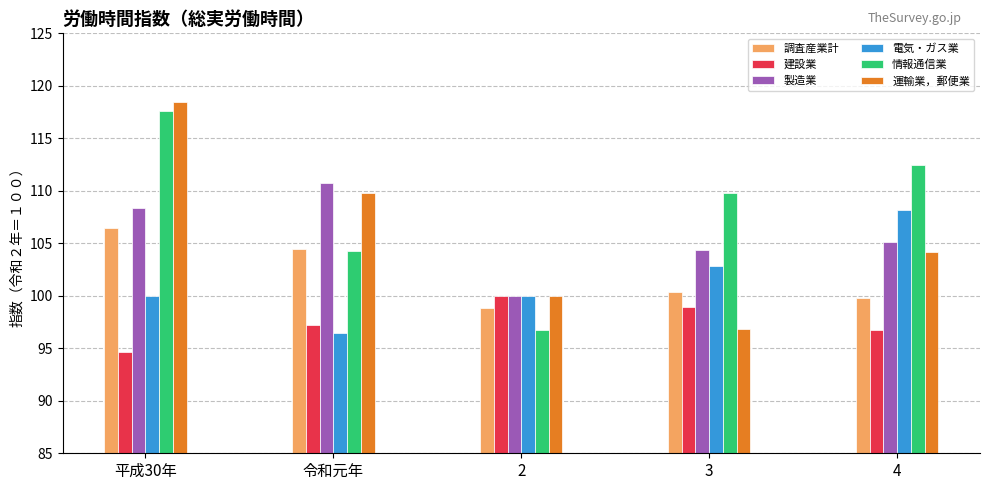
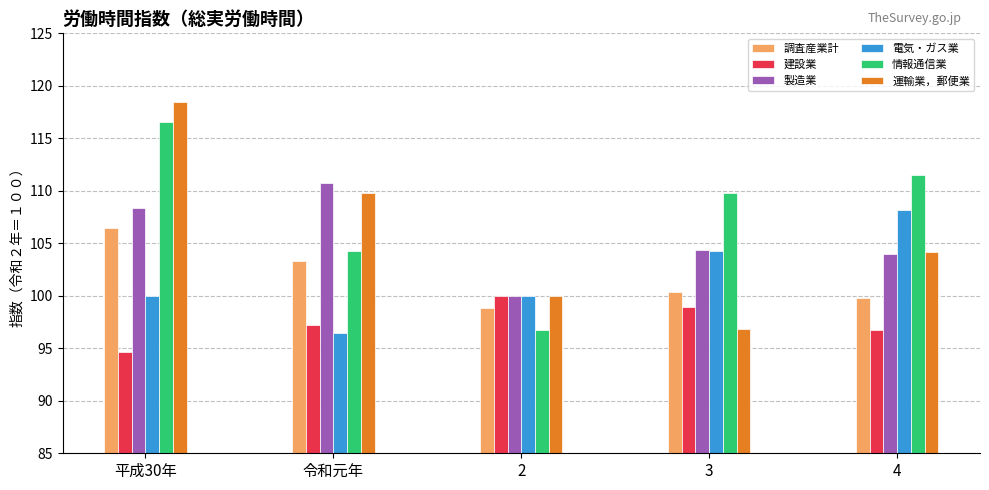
  {
    "調査産業計": {
      "平成30年": 106.5,
-     "令和元年": 104.5,
+     "令和元年": 103.3,
      "2": 98.8,
      "3": 100.4,
      "4": 99.8
    },
    "建設業": {
      "平成30年": 94.6,
      "令和元年": 97.2,
      "2": 100.0,
      "3": 98.9,
      "4": 96.7
    },
    "製造業": {
      "平成30年": 108.4,
      "令和元年": 110.7,
      "2": 100.0,
      "3": 104.4,
-     "4": 105.1
+     "4": 104.0
    },
    "電気・ガス業": {
      "平成30年": 100.0,
      "令和元年": 96.5,
      "2": 100.0,
-     "3": 102.8,
+     "3": 104.3,
      "4": 108.2
    },
    "情報通信業": {
-     "平成30年": 117.6,
+     "平成30年": 116.6,
      "令和元年": 104.3,
      "2": 96.7,
      "3": 109.8,
-     "4": 112.5
+     "4": 111.5
    },
    "運輸業，郵便業": {
      "平成30年": 118.5,
      "令和元年": 109.8,
      "2": 100.0,
      "3": 96.8,
      "4": 104.2
    }
  }
